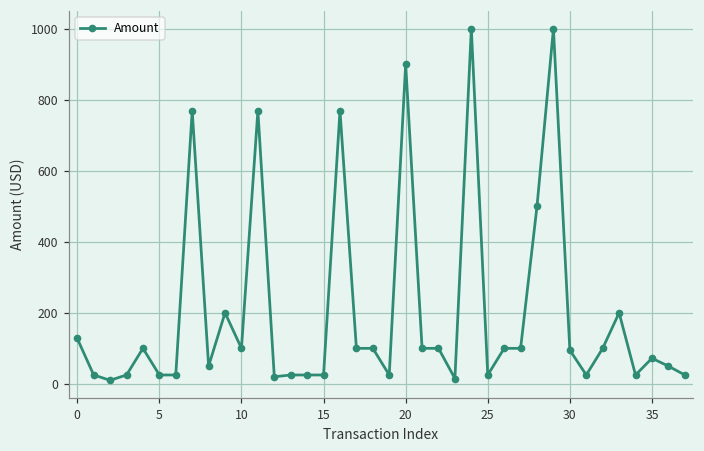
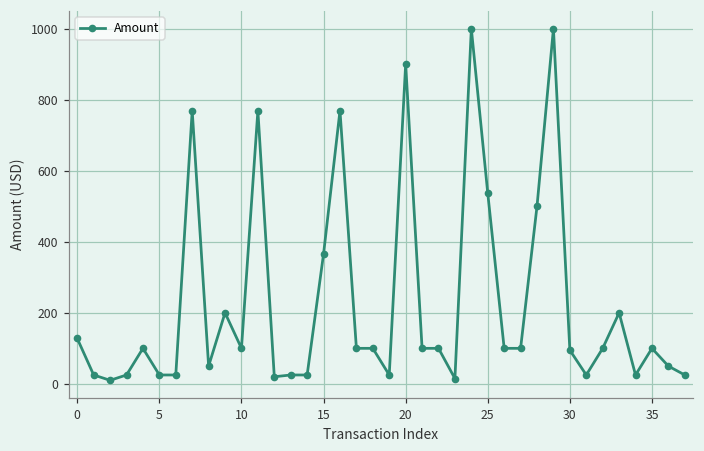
  {
    "0": 130,
    "5": 30,
    "10": 100,
-   "15": 30,
+   "15": 370,
    "20": 900,
-   "25": 30,
+   "25": 540,
    "30": 90,
-   "35": 70
+   "35": 100
  }
